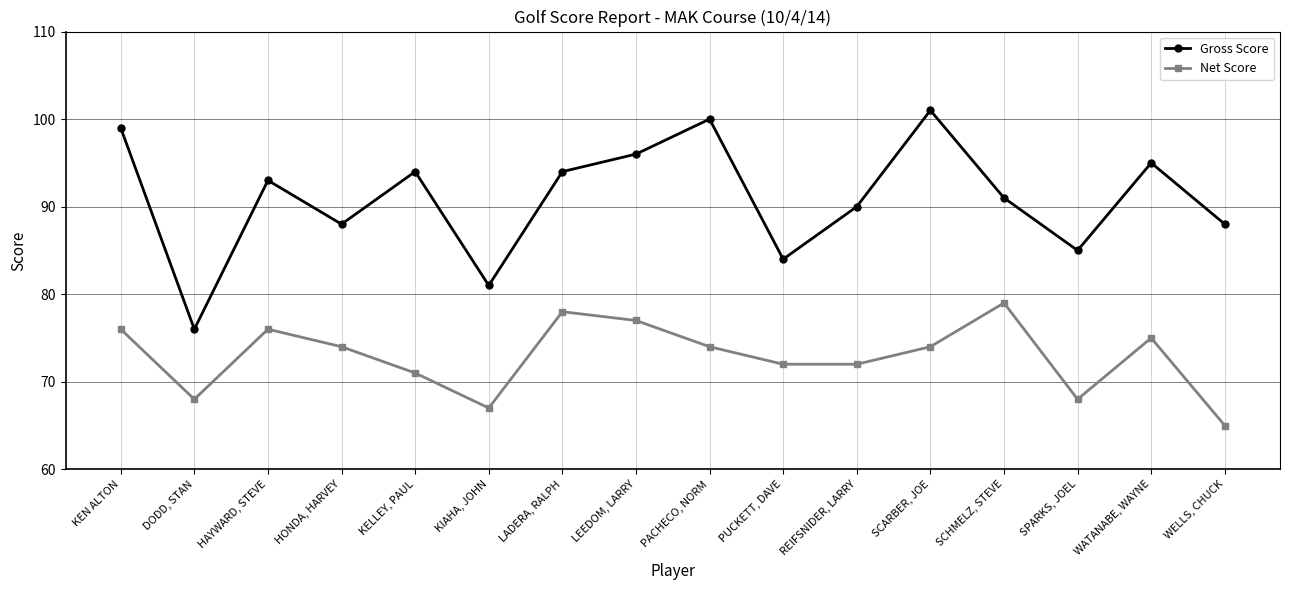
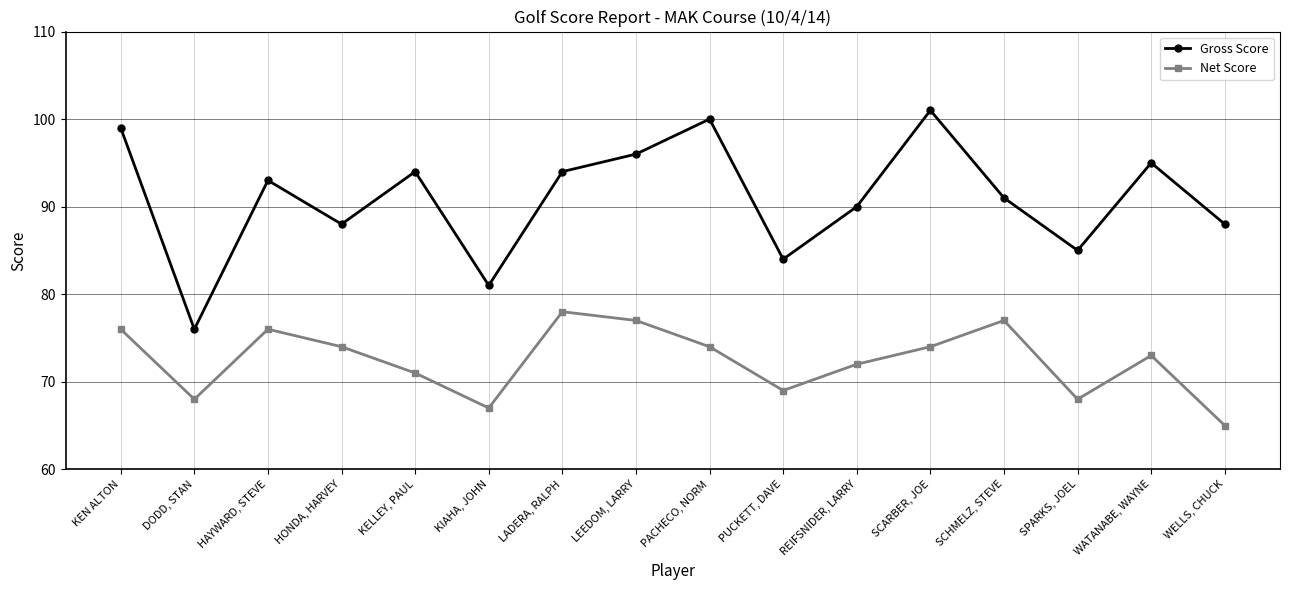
  {
    "Gross Score": {
      "KEN ALTON": 99,
      "DODD, STAN": 76,
      "HAYWARD, STEVE": 93,
      "HONDA, HARVEY": 88,
      "KELLEY, PAUL": 94,
      "KIAHA, JOHN": 81,
      "LADERA, RALPH": 94,
      "LEEDOM, LARRY": 96,
      "PACHECO, NORM": 100,
      "PUCKETT, DAVE": 84,
      "REIFSNIDER, LARRY": 90,
      "SCARBER, JOE": 101,
      "SCHMELZ, STEVE": 91,
      "SPARKS, JOEL": 85,
      "WATANABE, WAYNE": 95,
      "WELLS, CHUCK": 88
    },
    "Net Score": {
      "KEN ALTON": 76,
      "DODD, STAN": 68,
      "HAYWARD, STEVE": 76,
      "HONDA, HARVEY": 74,
      "KELLEY, PAUL": 71,
      "KIAHA, JOHN": 67,
      "LADERA, RALPH": 78,
      "LEEDOM, LARRY": 77,
      "PACHECO, NORM": 74,
-     "PUCKETT, DAVE": 72,
+     "PUCKETT, DAVE": 69,
      "REIFSNIDER, LARRY": 72,
      "SCARBER, JOE": 74,
-     "SCHMELZ, STEVE": 79,
+     "SCHMELZ, STEVE": 77,
      "SPARKS, JOEL": 68,
-     "WATANABE, WAYNE": 75,
+     "WATANABE, WAYNE": 73,
      "WELLS, CHUCK": 65
    }
  }
